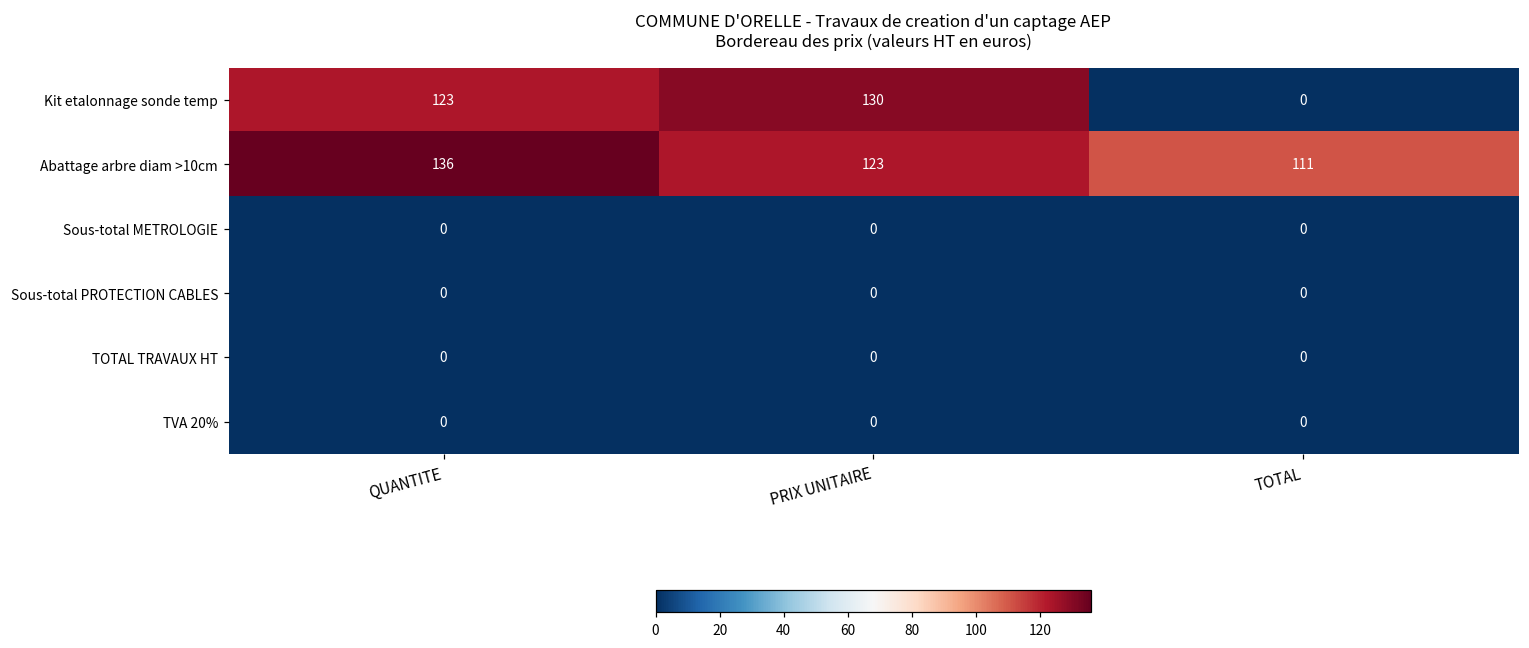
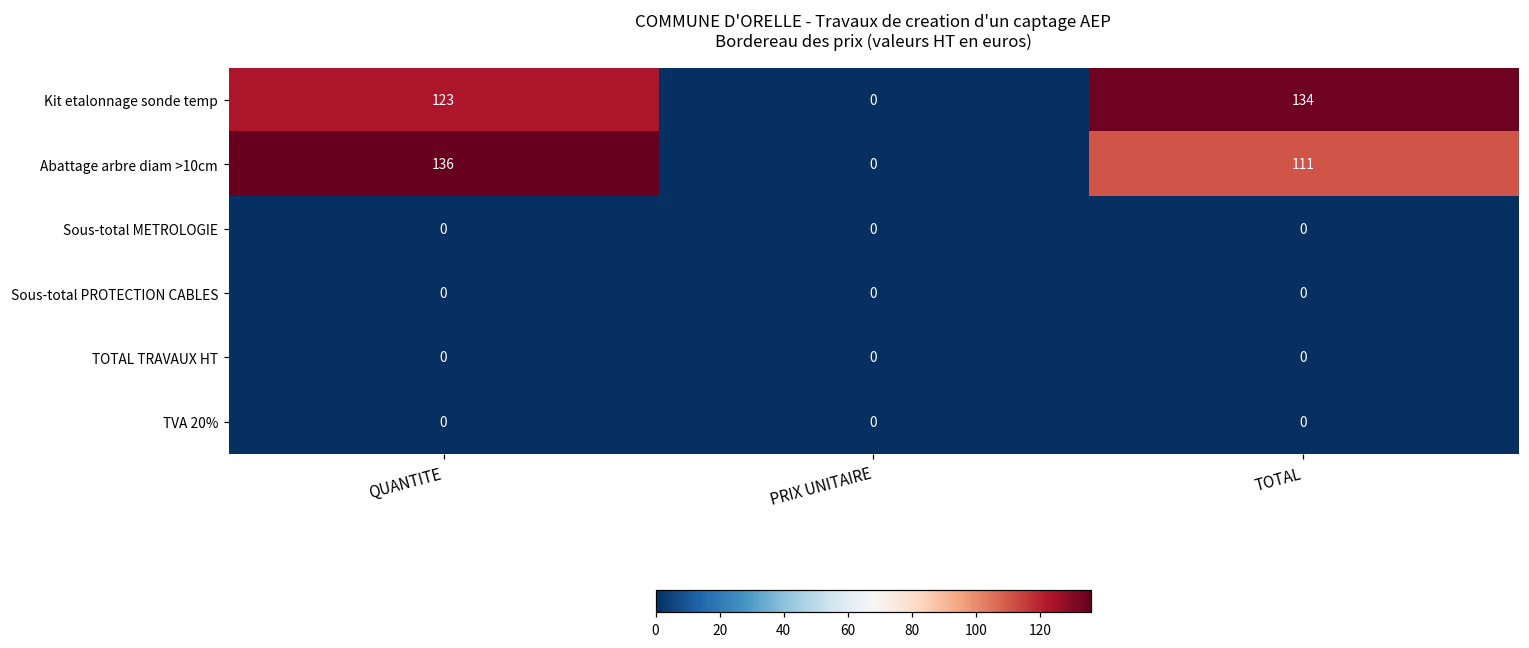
  {
    "Kit etalonnage sonde temp": {
      "QUANTITE": 123,
-     "PRIX UNITAIRE": 130,
-     "TOTAL": 0
+     "PRIX UNITAIRE": 0,
+     "TOTAL": 134
    },
    "Abattage arbre diam >10cm": {
      "QUANTITE": 136,
-     "PRIX UNITAIRE": 123,
+     "PRIX UNITAIRE": 0,
      "TOTAL": 111
    },
    "Sous-total METROLOGIE": {
      "QUANTITE": 0,
      "PRIX UNITAIRE": 0,
      "TOTAL": 0
    },
    "Sous-total PROTECTION CABLES": {
      "QUANTITE": 0,
      "PRIX UNITAIRE": 0,
      "TOTAL": 0
    },
    "TOTAL TRAVAUX HT": {
      "QUANTITE": 0,
      "PRIX UNITAIRE": 0,
      "TOTAL": 0
    },
    "TVA 20%": {
      "QUANTITE": 0,
      "PRIX UNITAIRE": 0,
      "TOTAL": 0
    }
  }
